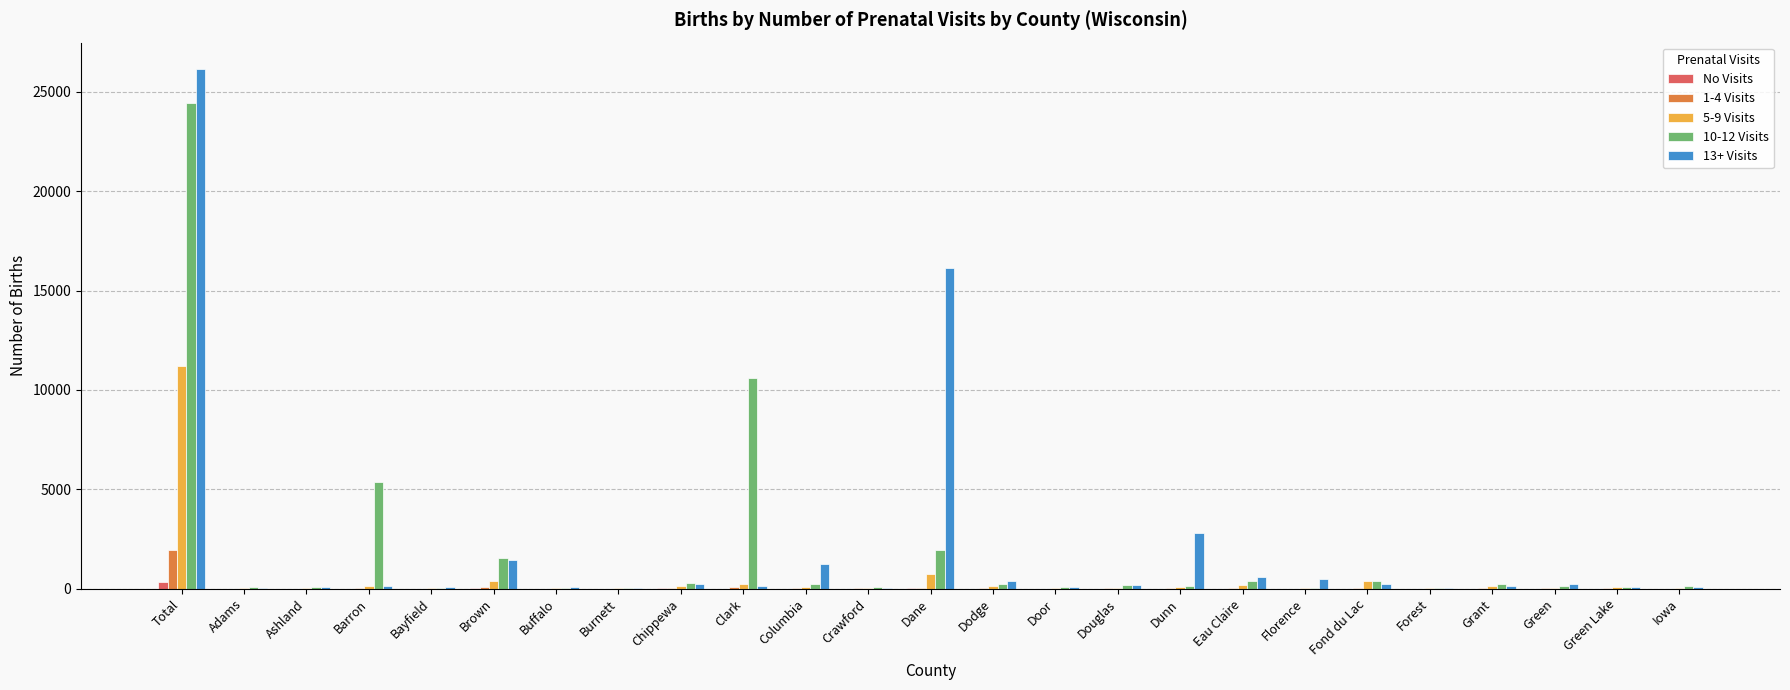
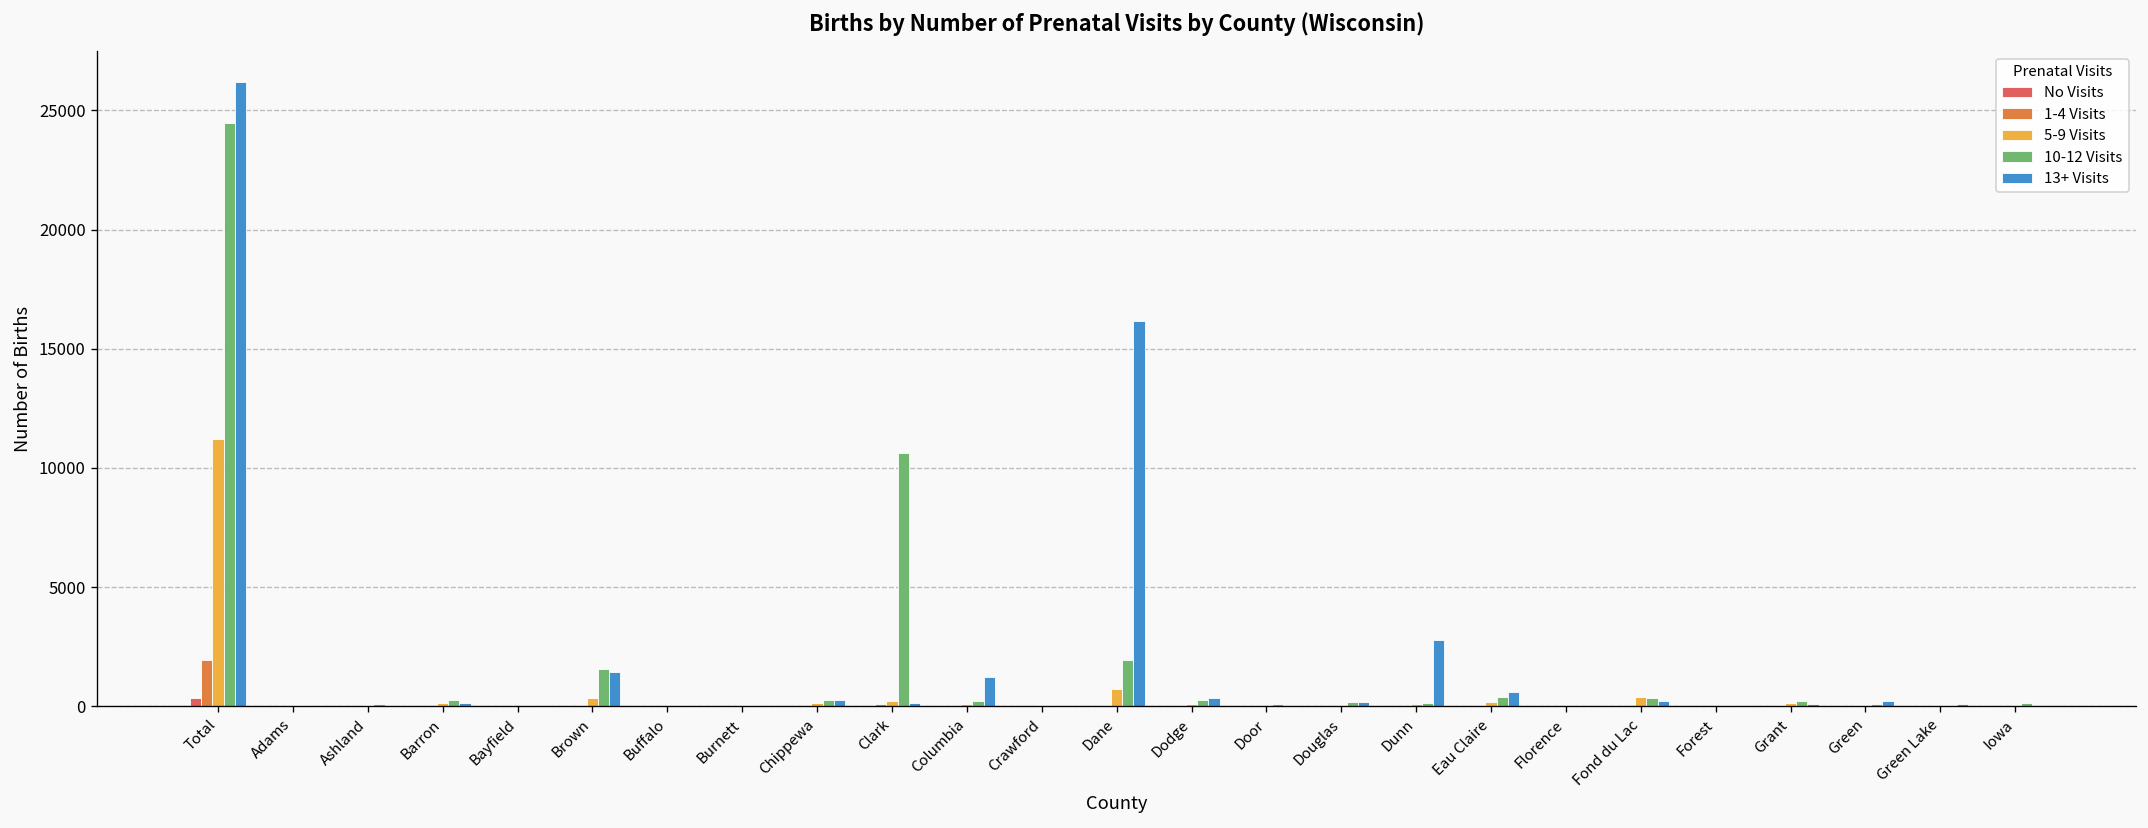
  {
    "10-12 Visits": {
      "Total": 24500,
-     "Barron": 5400,
+     "Barron": 300,
      "Brown": 1600,
      "Chippewa": 300,
      "Clark": 10600,
      "Columbia": 200,
      "Dane": 2000,
      "Dodge": 200,
      "Douglas": 200,
      "Dunn": 200,
      "Eau Claire": 400,
      "Fond du Lac": 400,
      "Grant": 200,
      "Iowa": 200
    },
    "13+ Visits": {
      "Total": 26200,
      "Brown": 1400,
      "Chippewa": 300,
      "Columbia": 1200,
      "Dane": 16100,
      "Dodge": 400,
      "Douglas": 200,
      "Dunn": 2800,
      "Eau Claire": 600,
-     "Florence": 500,
+     "Florence": 0,
      "Fond du Lac": 200,
      "Green": 200
    }
  }
